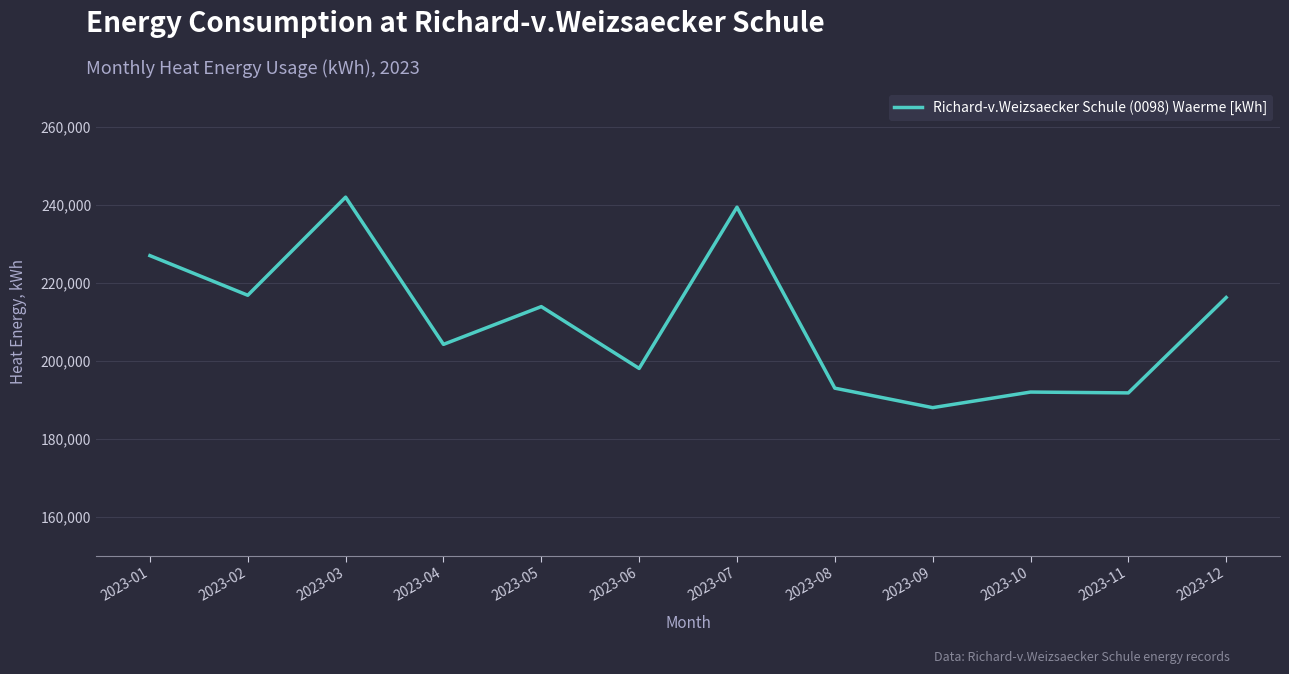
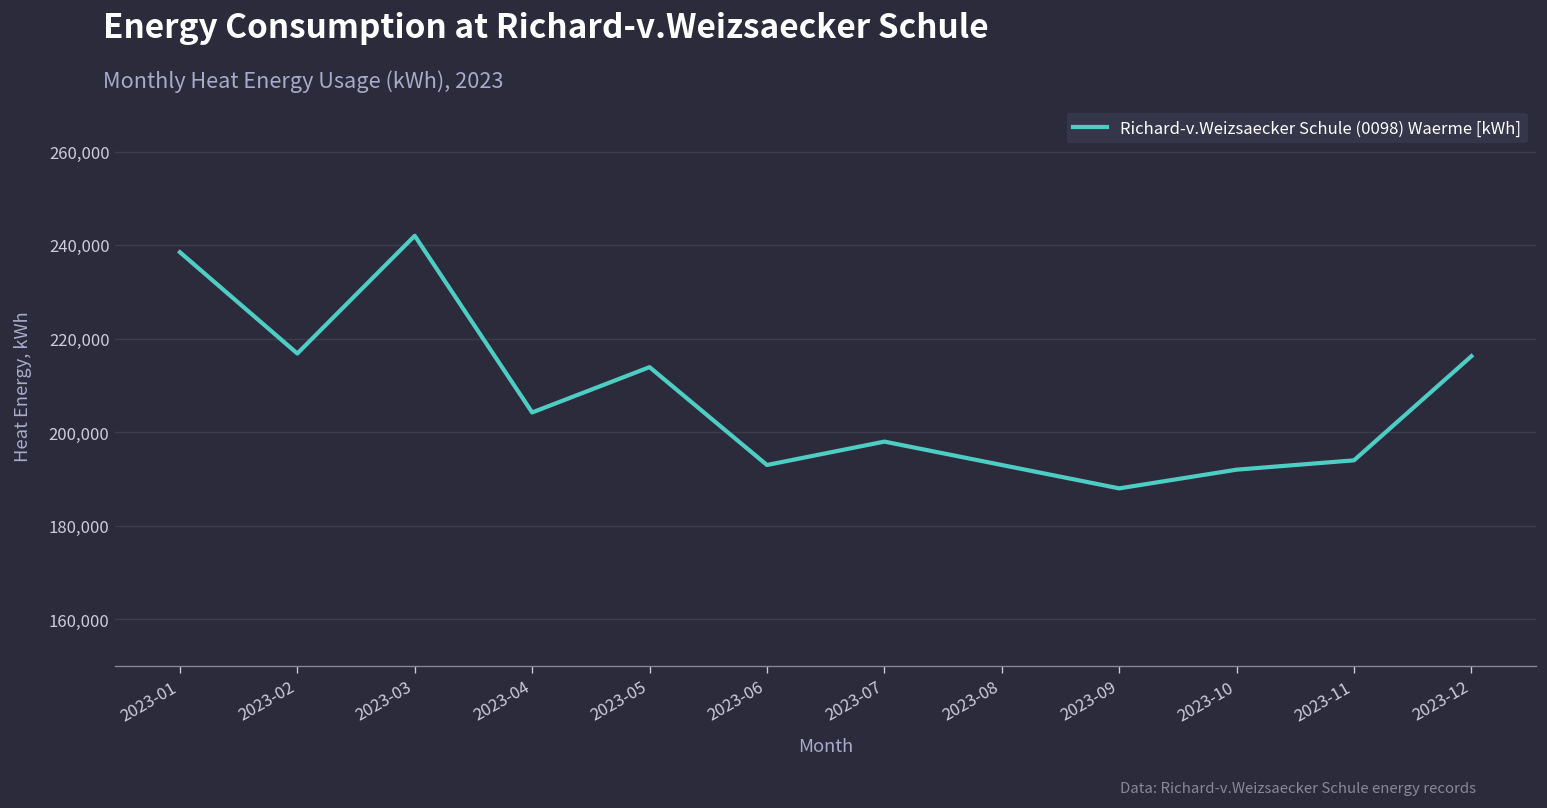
  {
-   "2023-01": "227,000",
+   "2023-01": "238,000",
    "2023-02": "217,000",
    "2023-03": "242,000",
    "2023-04": "204,000",
    "2023-05": "214,000",
-   "2023-06": "198,000",
-   "2023-07": "239,000",
+   "2023-06": "193,000",
+   "2023-07": "198,000",
    "2023-08": "193,000",
    "2023-09": "188,000",
    "2023-10": "192,000",
-   "2023-11": "192,000",
+   "2023-11": "194,000",
    "2023-12": "216,000"
  }
